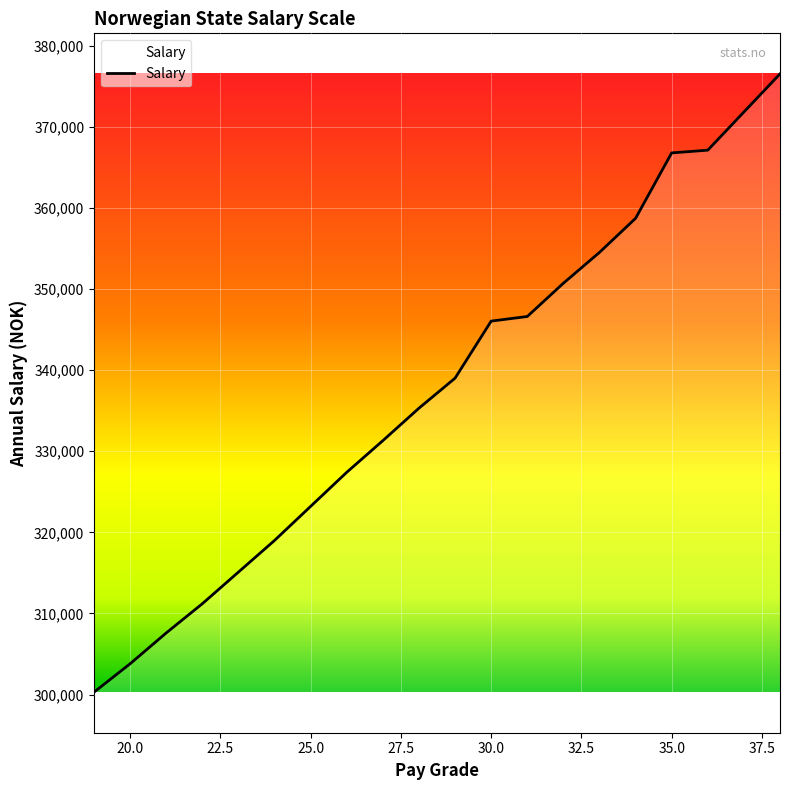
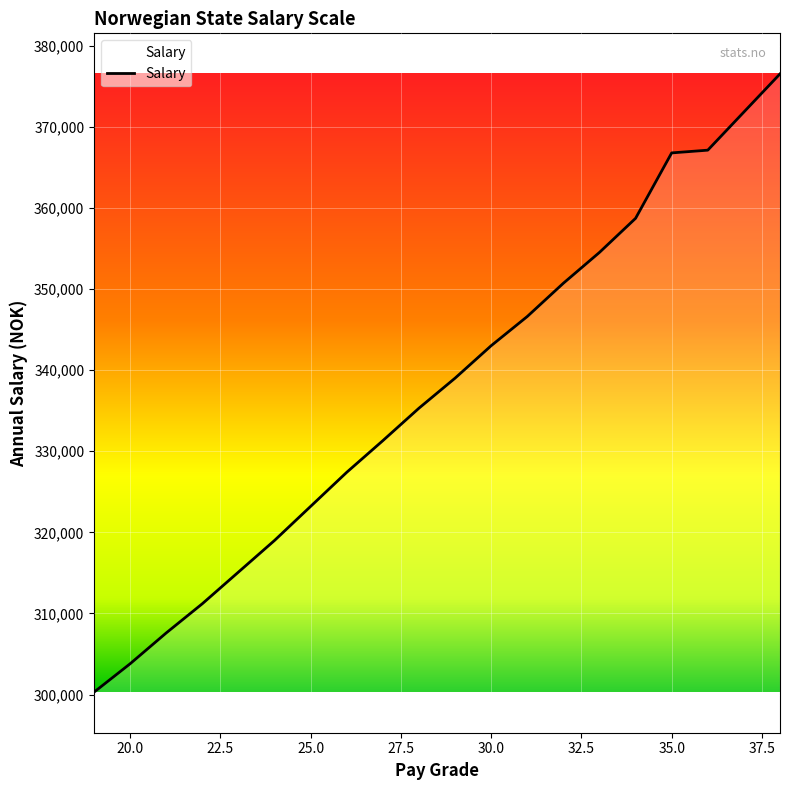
  {
    "20.0": "304,000",
    "25.0": "323,000",
-   "30.0": "346,000",
+   "30.0": "343,000",
    "35.0": "367,000"
  }
